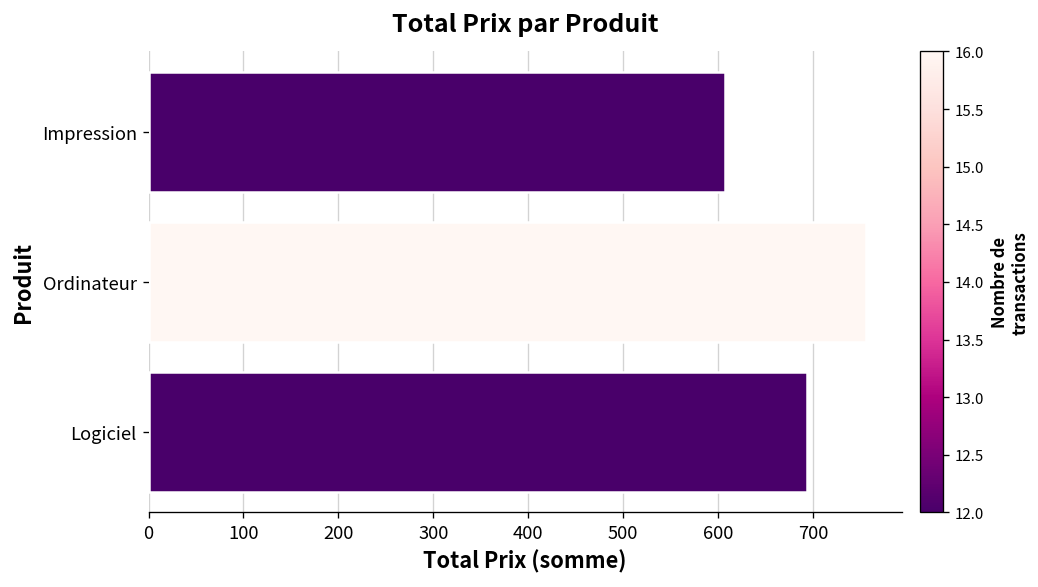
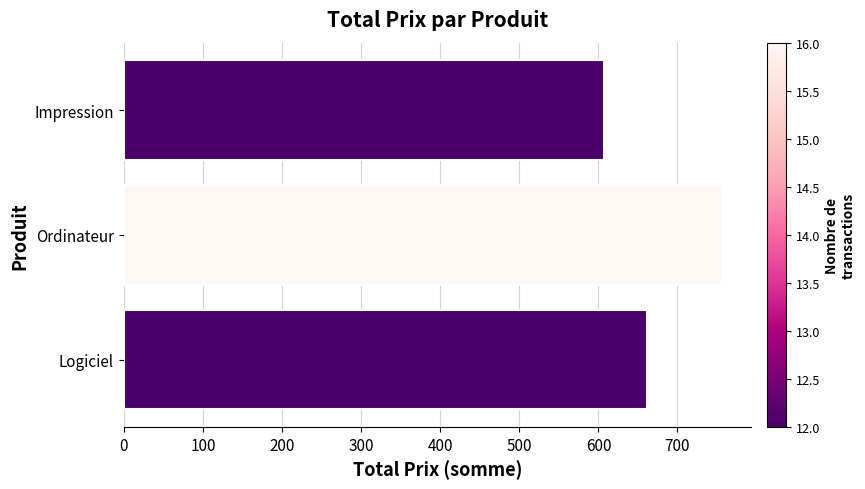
  {
    "Impression": 610,
    "Ordinateur": 760,
-   "Logiciel": 690
+   "Logiciel": 660
  }
